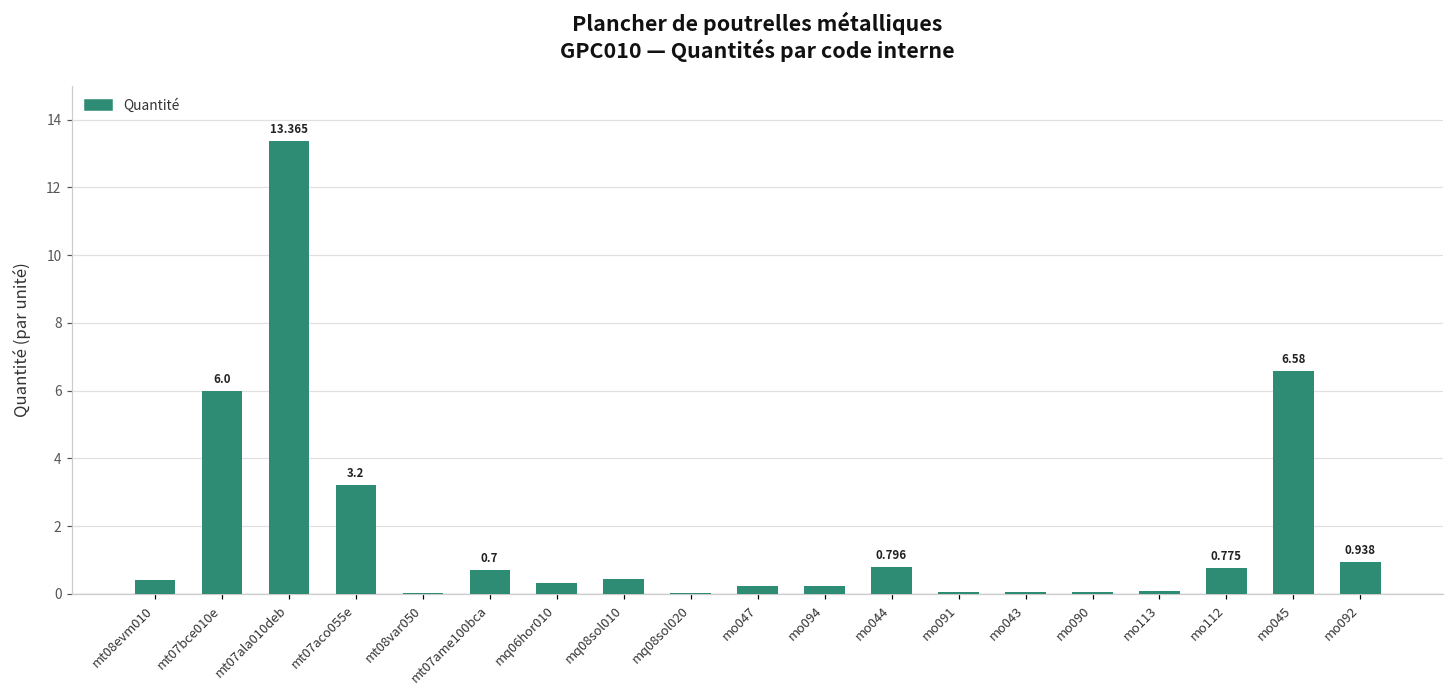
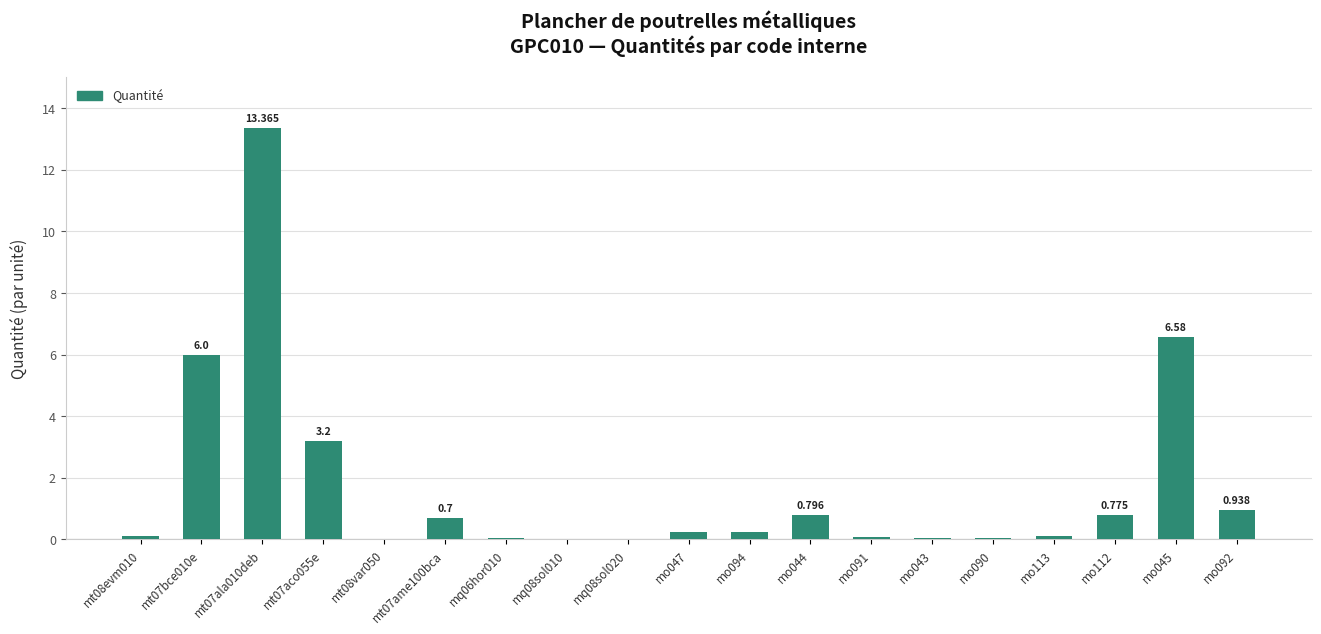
  {
-   "mt08evm010": 0.4,
-   "mq06hor010": 0.3,
-   "mq08sol010": 0.4,
+   "mt08evm010": 0.1,
+   "mq06hor010": 0.0,
+   "mq08sol010": 0.0,
    "mo047": 0.2,
    "mo094": 0.2,
    "mo113": 0.1
  }
